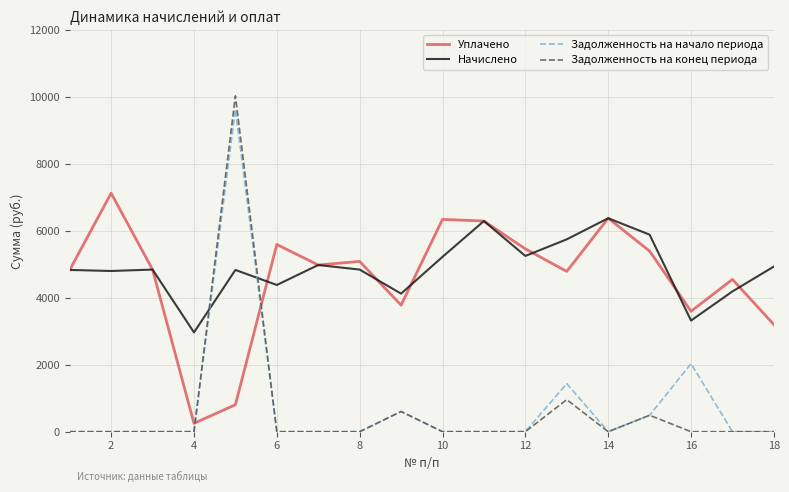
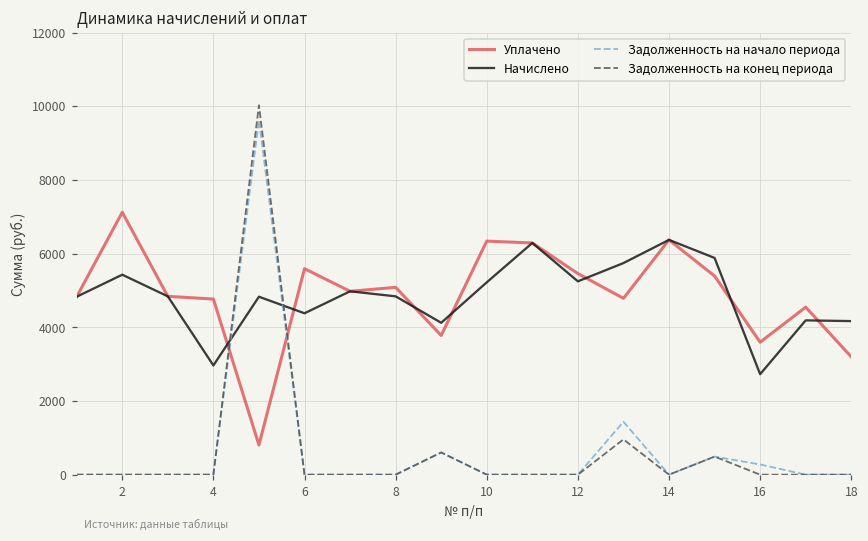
  {
    "Уплачено": {
      "2": 7100,
-     "4": 200,
+     "4": 4800,
      "6": 5600,
      "8": 5100,
      "10": 6300,
      "12": 5500,
      "16": 3600,
      "18": 3200
    },
    "Начислено": {
-     "2": 4800,
+     "2": 5400,
      "4": 3000,
      "6": 4400,
      "8": 4800,
      "10": 5200,
      "12": 5200,
-     "16": 3300,
-     "18": 4900
+     "16": 2700,
+     "18": 4200
    },
    "Задолженность на начало периода": {
-     "16": 2000
+     "16": 300
    },
    "Задолженность на конец периода": {
      "16": 0
    }
  }
